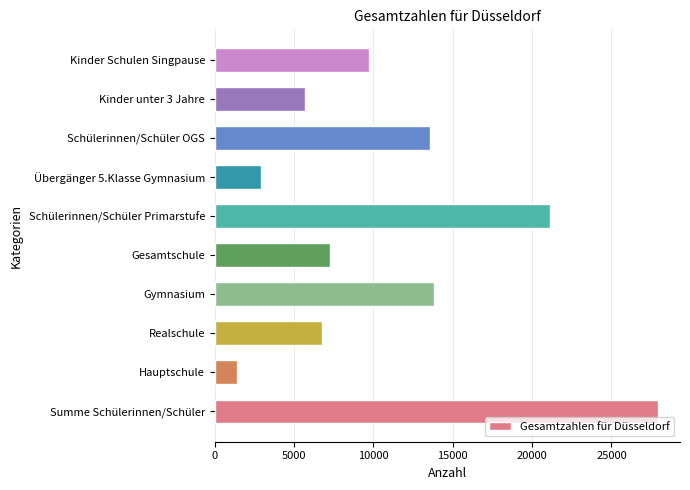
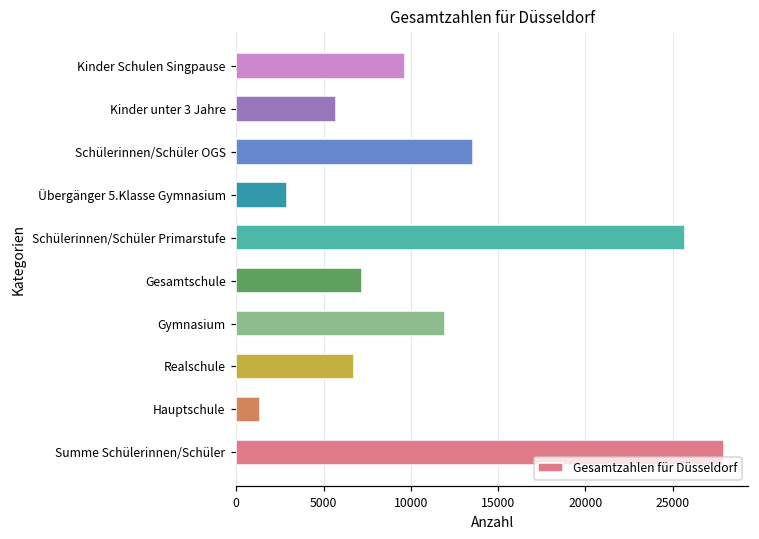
  {
    "Kinder Schulen Singpause": 9700,
    "Kinder unter 3 Jahre": 5700,
    "Schülerinnen/Schüler OGS": 13600,
    "Übergänger 5.Klasse Gymnasium": 2900,
-   "Schülerinnen/Schüler Primarstufe": 21100,
+   "Schülerinnen/Schüler Primarstufe": 25700,
    "Gesamtschule": 7200,
-   "Gymnasium": 13800,
+   "Gymnasium": 12000,
    "Realschule": 6800,
    "Hauptschule": 1400,
    "Summe Schülerinnen/Schüler": 27900
  }
